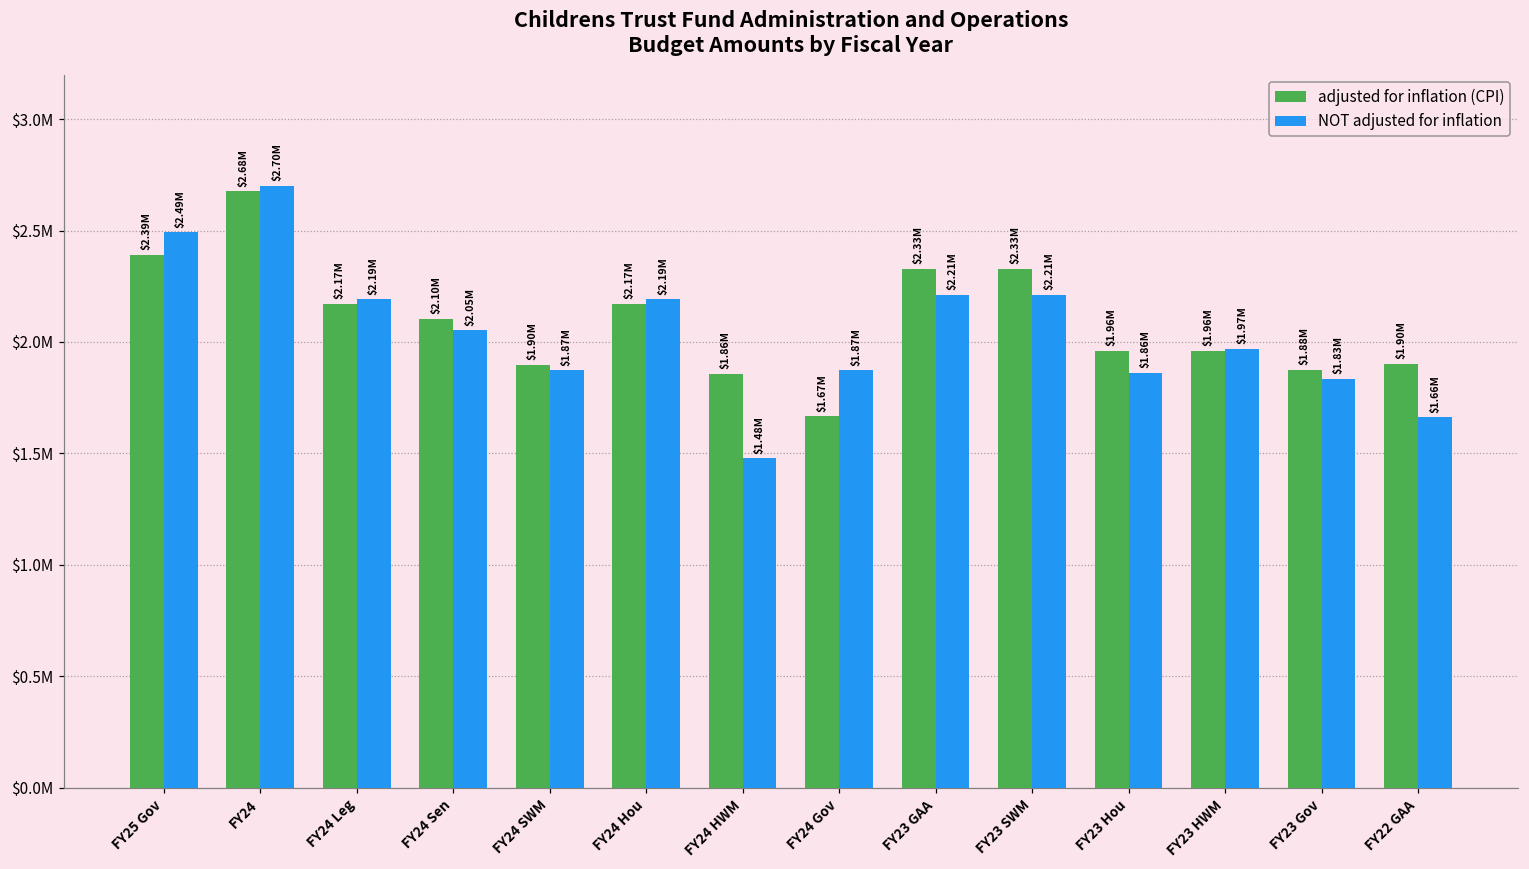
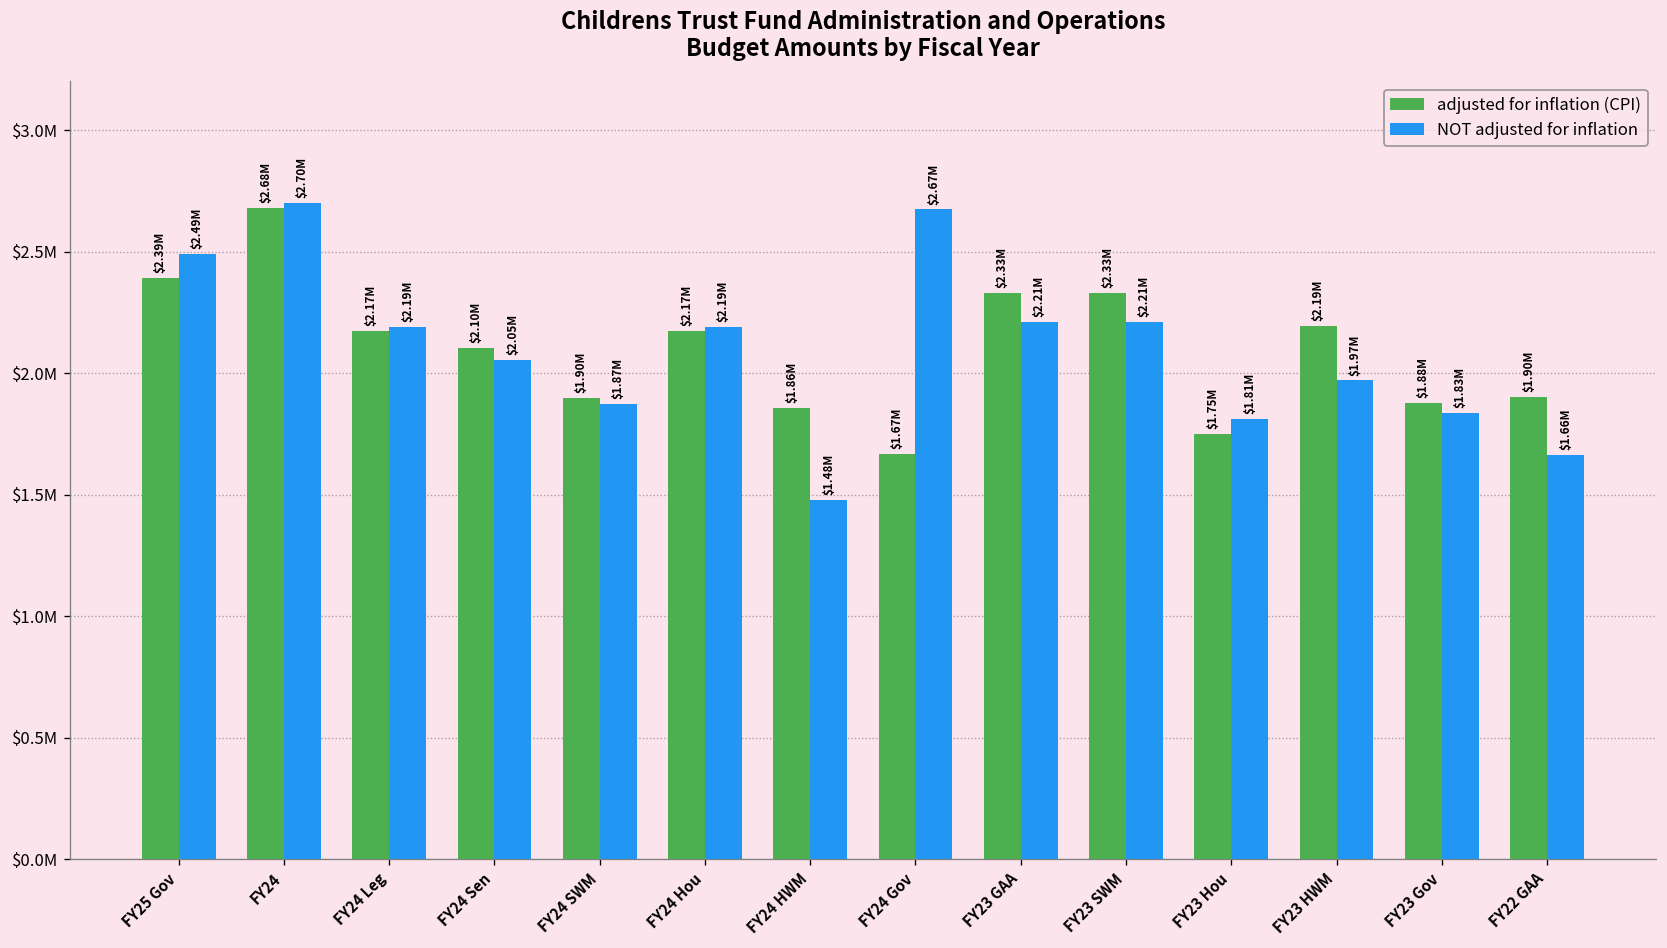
  {
    "adjusted for inflation (CPI)": {
      "FY25 Gov": "$2.39M",
      "FY24": "$2.68M",
      "FY24 Leg": "$2.17M",
      "FY24 Sen": "$2.10M",
      "FY24 SWM": "$1.90M",
      "FY24 Hou": "$2.17M",
      "FY24 HWM": "$1.86M",
      "FY24 Gov": "$1.67M",
      "FY23 GAA": "$2.33M",
      "FY23 SWM": "$2.33M",
-     "FY23 Hou": "$1.96M",
-     "FY23 HWM": "$1.96M",
+     "FY23 Hou": "$1.75M",
+     "FY23 HWM": "$2.19M",
      "FY23 Gov": "$1.88M",
      "FY22 GAA": "$1.90M"
    },
    "NOT adjusted for inflation": {
      "FY25 Gov": "$2.49M",
      "FY24": "$2.70M",
      "FY24 Leg": "$2.19M",
      "FY24 Sen": "$2.05M",
      "FY24 SWM": "$1.87M",
      "FY24 Hou": "$2.19M",
      "FY24 HWM": "$1.48M",
-     "FY24 Gov": "$1.87M",
+     "FY24 Gov": "$2.67M",
      "FY23 GAA": "$2.21M",
      "FY23 SWM": "$2.21M",
-     "FY23 Hou": "$1.86M",
+     "FY23 Hou": "$1.81M",
      "FY23 HWM": "$1.97M",
      "FY23 Gov": "$1.83M",
      "FY22 GAA": "$1.66M"
    }
  }
